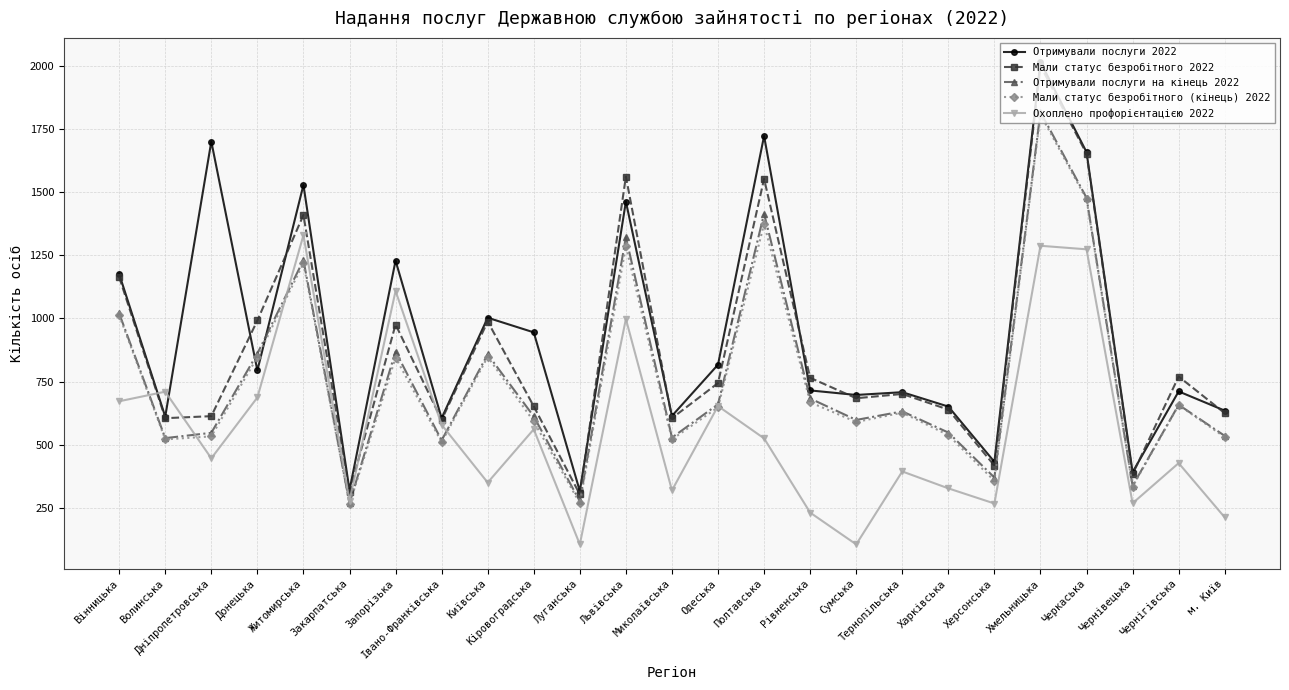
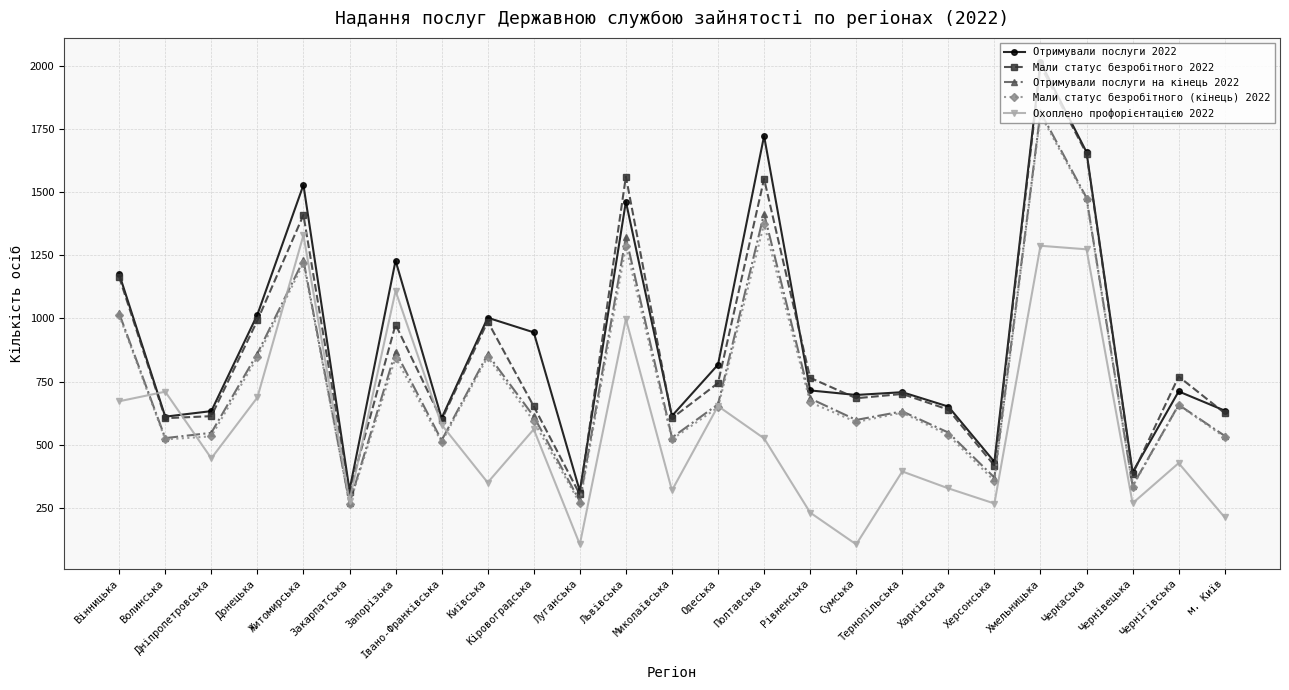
  {
    "Отримували послуги 2022": {
      "Вінницька": 1180,
-     "Дніпропетровська": 1700,
-     "Донецька": 790,
+     "Дніпропетровська": 630,
+     "Донецька": 1020,
      "Житомирська": 1530,
      "Запорізька": 1230,
      "Київська": 1000,
      "Кіровоградська": 950,
      "Луганська": 320,
      "Львівська": 1460,
      "Одеська": 820,
      "Полтавська": 1720,
      "Рівненська": 720,
      "Сумська": 700,
      "Харківська": 650,
      "Херсонська": 430,
      "Чернігівська": 710
    }
  }
